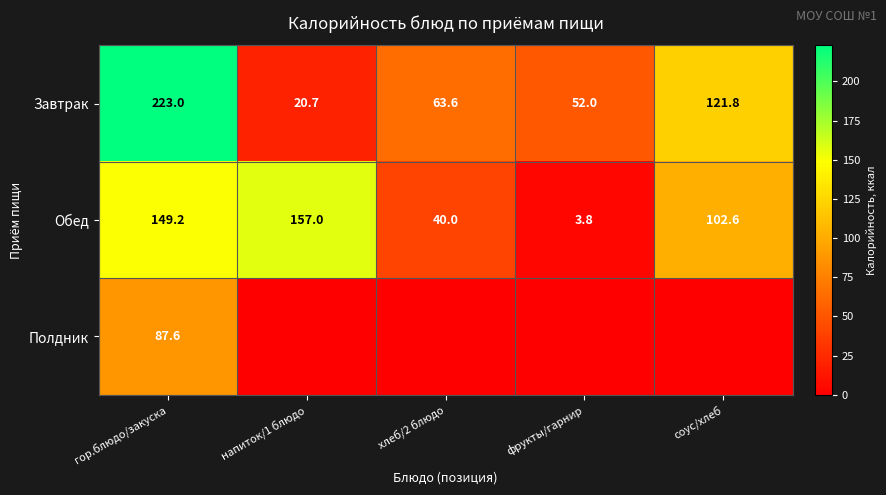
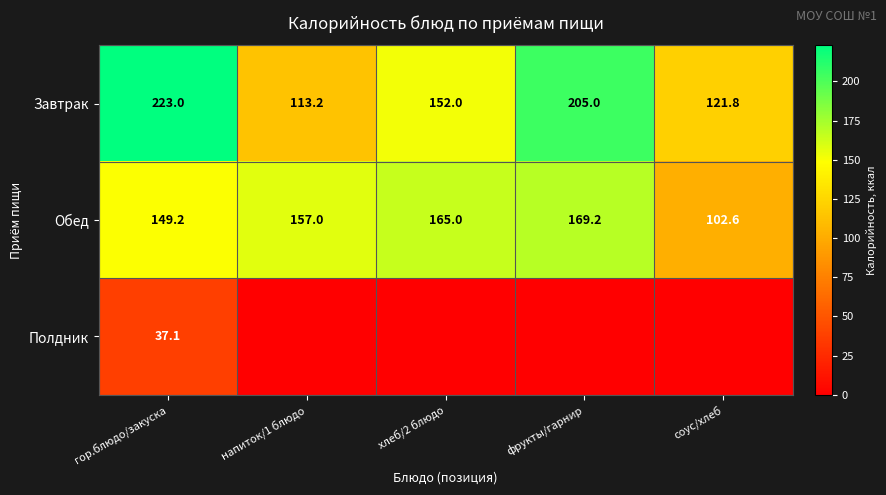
  {
    "Завтрак": {
      "гор.блюдо/закуска": 223.0,
-     "напиток/1 блюдо": 20.7,
-     "хлеб/2 блюдо": 63.6,
-     "фрукты/гарнир": 52.0,
+     "напиток/1 блюдо": 113.2,
+     "хлеб/2 блюдо": 152.0,
+     "фрукты/гарнир": 205.0,
      "соус/хлеб": 121.8
    },
    "Обед": {
      "гор.блюдо/закуска": 149.2,
      "напиток/1 блюдо": 157.0,
-     "хлеб/2 блюдо": 40.0,
-     "фрукты/гарнир": 3.8,
+     "хлеб/2 блюдо": 165.0,
+     "фрукты/гарнир": 169.2,
      "соус/хлеб": 102.6
    },
    "Полдник": {
-     "гор.блюдо/закуска": 87.6
+     "гор.блюдо/закуска": 37.1
    }
  }
